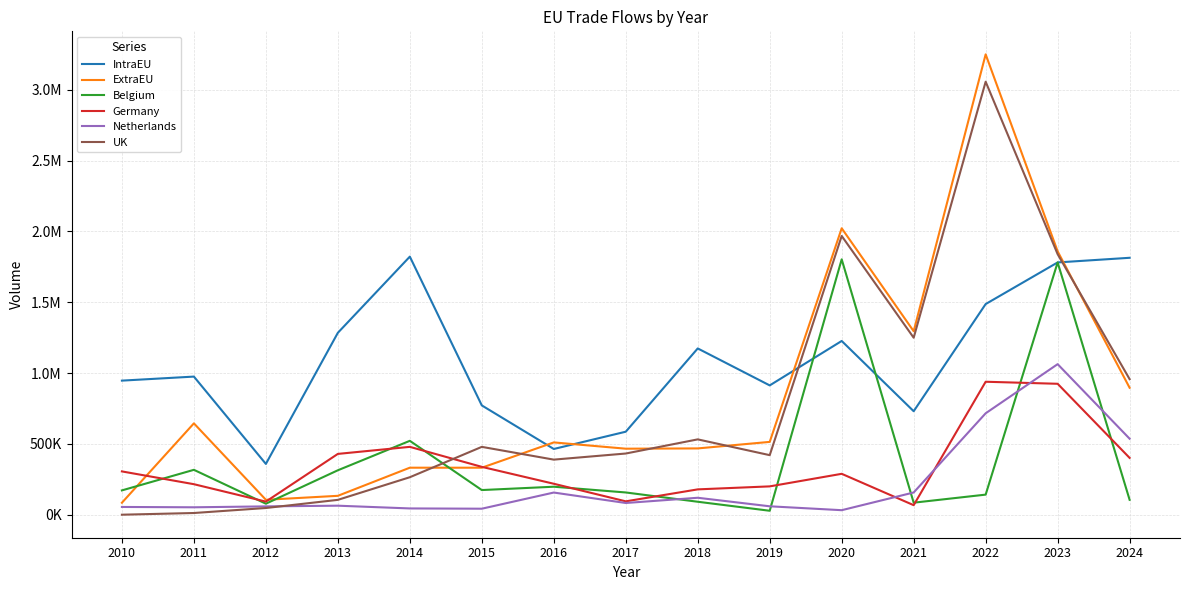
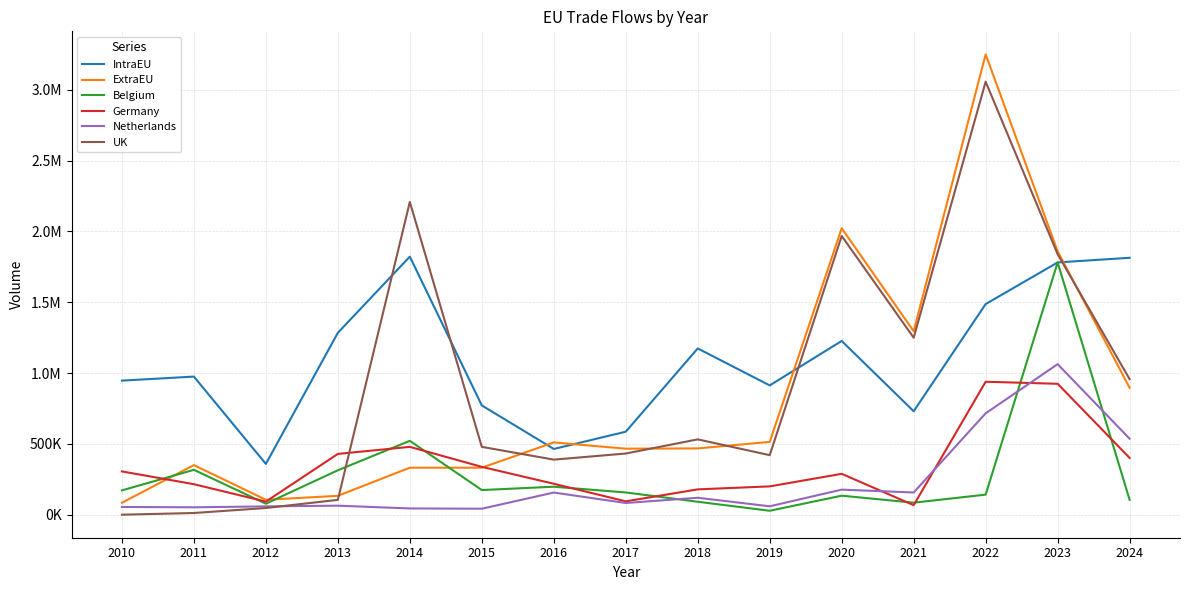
  {
    "IntraEU": {
      "2010": 950000,
      "2011": 970000,
      "2012": 360000,
      "2013": 1280000,
      "2014": 1820000,
      "2015": 770000,
      "2016": 460000,
      "2017": 590000,
      "2018": 1170000,
      "2019": 910000,
      "2020": 1230000,
      "2021": 730000,
      "2022": 1490000,
      "2024": 1810000
    },
    "ExtraEU": {
      "2010": 80000,
-     "2011": 640000,
+     "2011": 350000,
      "2013": 130000,
      "2014": 330000,
      "2016": 510000,
      "2017": 470000,
      "2018": 470000,
      "2019": 510000,
      "2020": 2020000,
      "2021": 1300000,
      "2022": 3250000,
      "2023": 1860000,
      "2024": 900000
    },
    "Belgium": {
      "2010": 170000,
      "2011": 320000,
      "2013": 310000,
      "2014": 520000,
      "2015": 170000,
      "2016": 200000,
      "2017": 160000,
      "2018": 90000,
      "2019": 30000,
-     "2020": 1800000,
+     "2020": 130000,
      "2022": 140000,
      "2024": 110000
    },
    "Germany": {
      "2010": 310000,
      "2011": 220000,
      "2013": 430000,
      "2014": 480000,
      "2016": 220000,
      "2018": 180000,
      "2019": 200000,
      "2020": 290000,
      "2022": 940000,
      "2023": 920000,
      "2024": 400000
    },
    "Netherlands": {
      "2010": 50000,
      "2011": 50000,
      "2013": 60000,
      "2014": 40000,
      "2015": 40000,
      "2016": 160000,
      "2018": 120000,
      "2019": 60000,
-     "2020": 30000,
+     "2020": 180000,
      "2021": 160000,
      "2022": 720000,
      "2023": 1060000,
      "2024": 540000
    },
    "UK": {
      "2010": 0,
      "2011": 10000,
      "2013": 100000,
-     "2014": 260000,
+     "2014": 2210000,
      "2015": 480000,
      "2016": 390000,
      "2017": 430000,
      "2018": 530000,
      "2019": 420000,
      "2020": 1970000,
      "2021": 1250000,
      "2022": 3060000,
      "2023": 1840000,
      "2024": 960000
    }
  }
